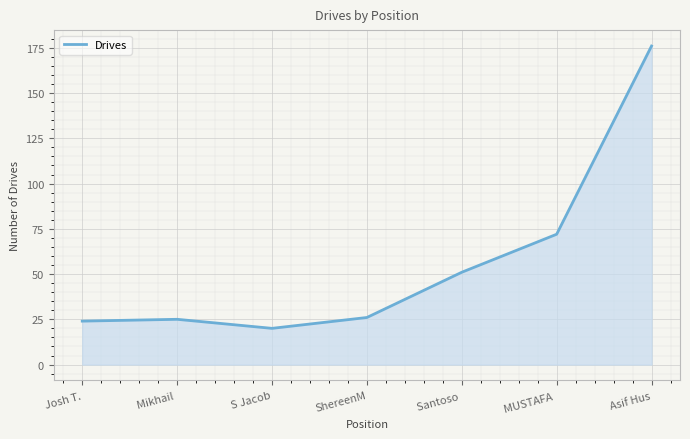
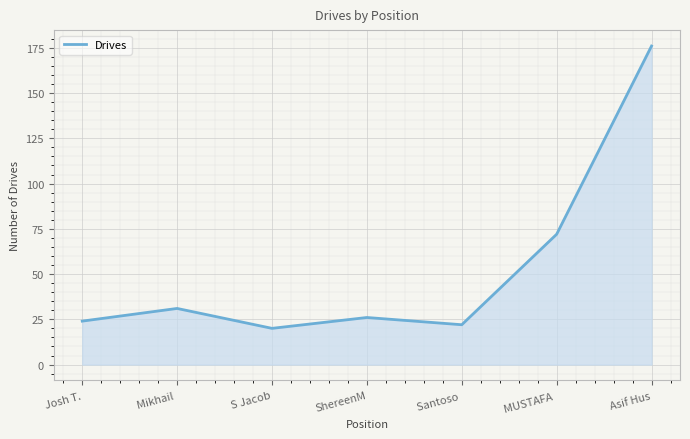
  {
    "Josh T.": 24,
-   "Mikhail": 25,
+   "Mikhail": 31,
    "S Jacob": 20,
    "ShereenM": 26,
-   "Santoso": 51,
+   "Santoso": 22,
    "MUSTAFA": 72,
    "Asif Hus": 176
  }
